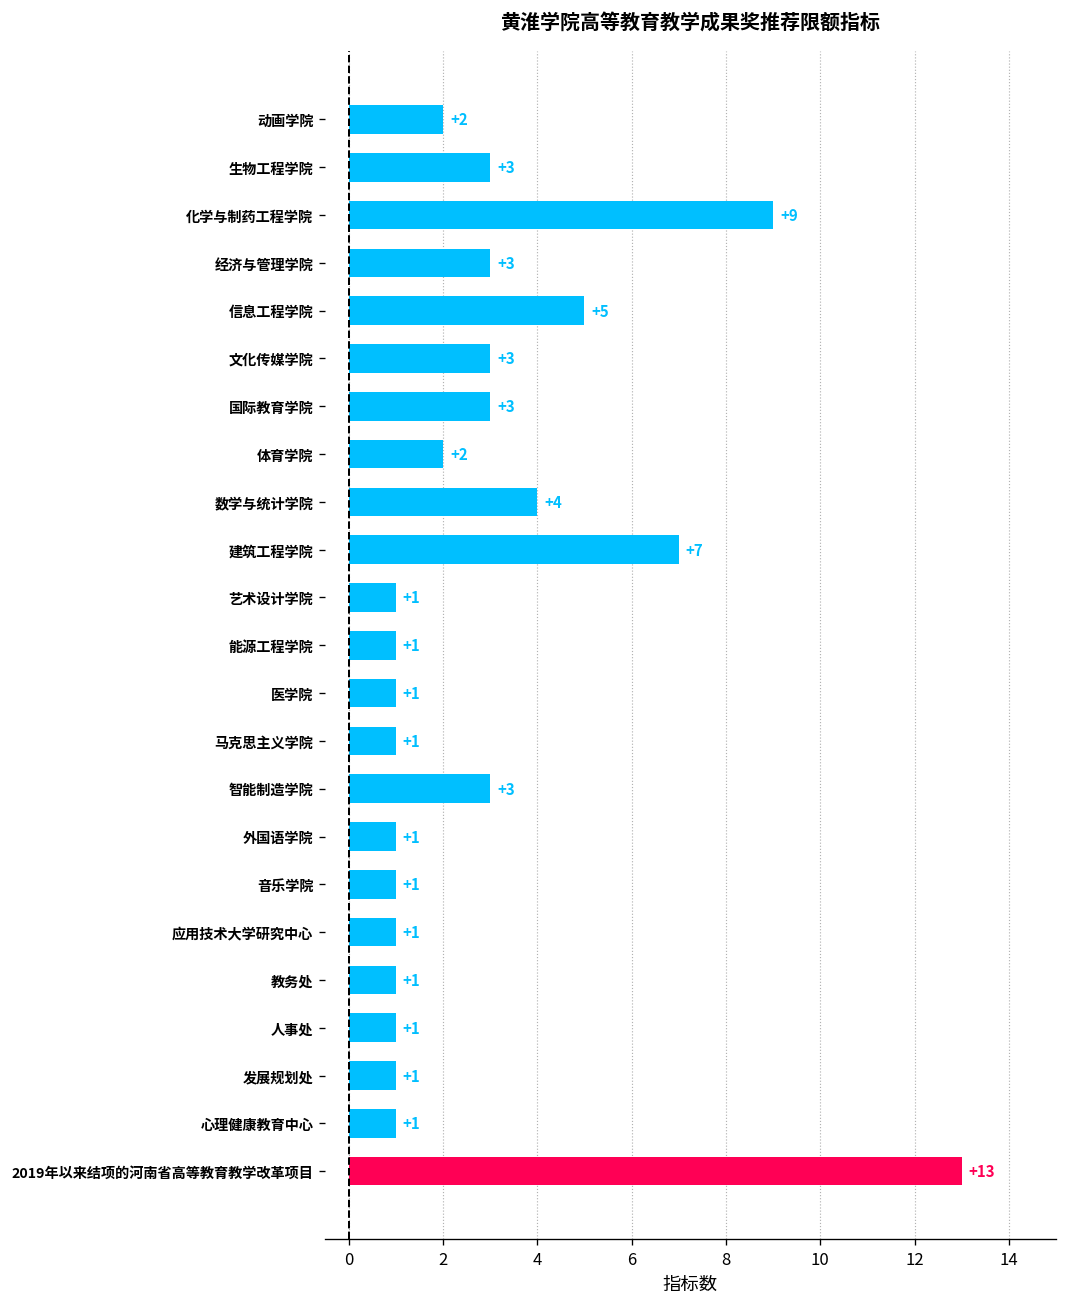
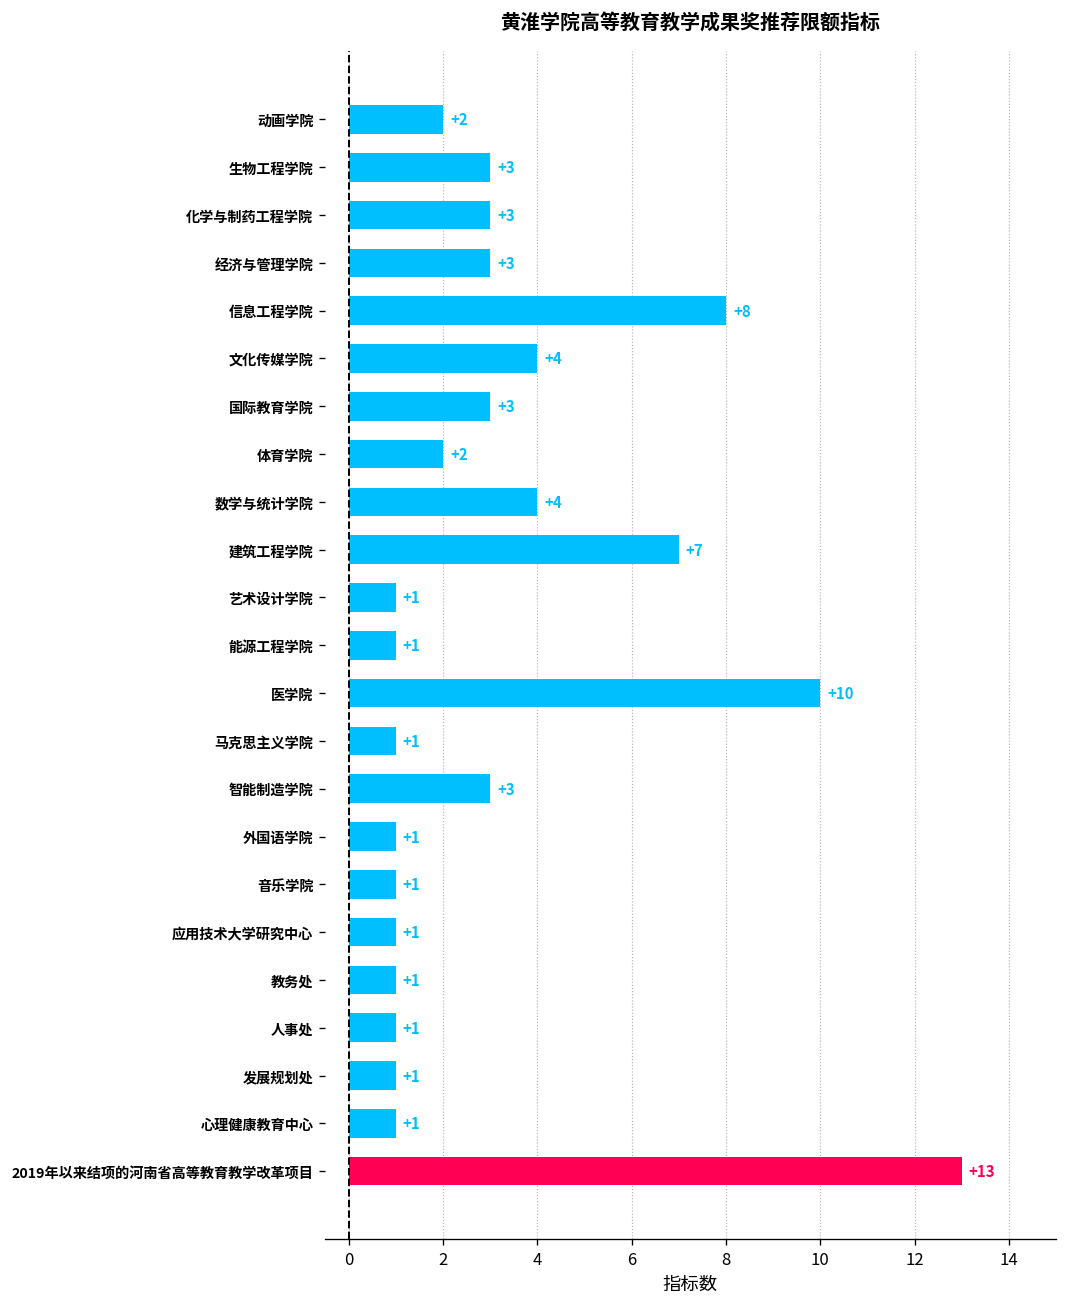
  {
    "动画学院": "+2",
    "生物工程学院": "+3",
-   "化学与制药工程学院": "+9",
+   "化学与制药工程学院": "+3",
    "经济与管理学院": "+3",
-   "信息工程学院": "+5",
-   "文化传媒学院": "+3",
+   "信息工程学院": "+8",
+   "文化传媒学院": "+4",
    "国际教育学院": "+3",
    "体育学院": "+2",
    "数学与统计学院": "+4",
    "建筑工程学院": "+7",
    "艺术设计学院": "+1",
    "能源工程学院": "+1",
-   "医学院": "+1",
+   "医学院": "+10",
    "马克思主义学院": "+1",
    "智能制造学院": "+3",
    "外国语学院": "+1",
    "音乐学院": "+1",
    "应用技术大学研究中心": "+1",
    "教务处": "+1",
    "人事处": "+1",
    "发展规划处": "+1",
    "心理健康教育中心": "+1",
    "2019年以来结项的河南省高等教育教学改革项目": "+13"
  }
